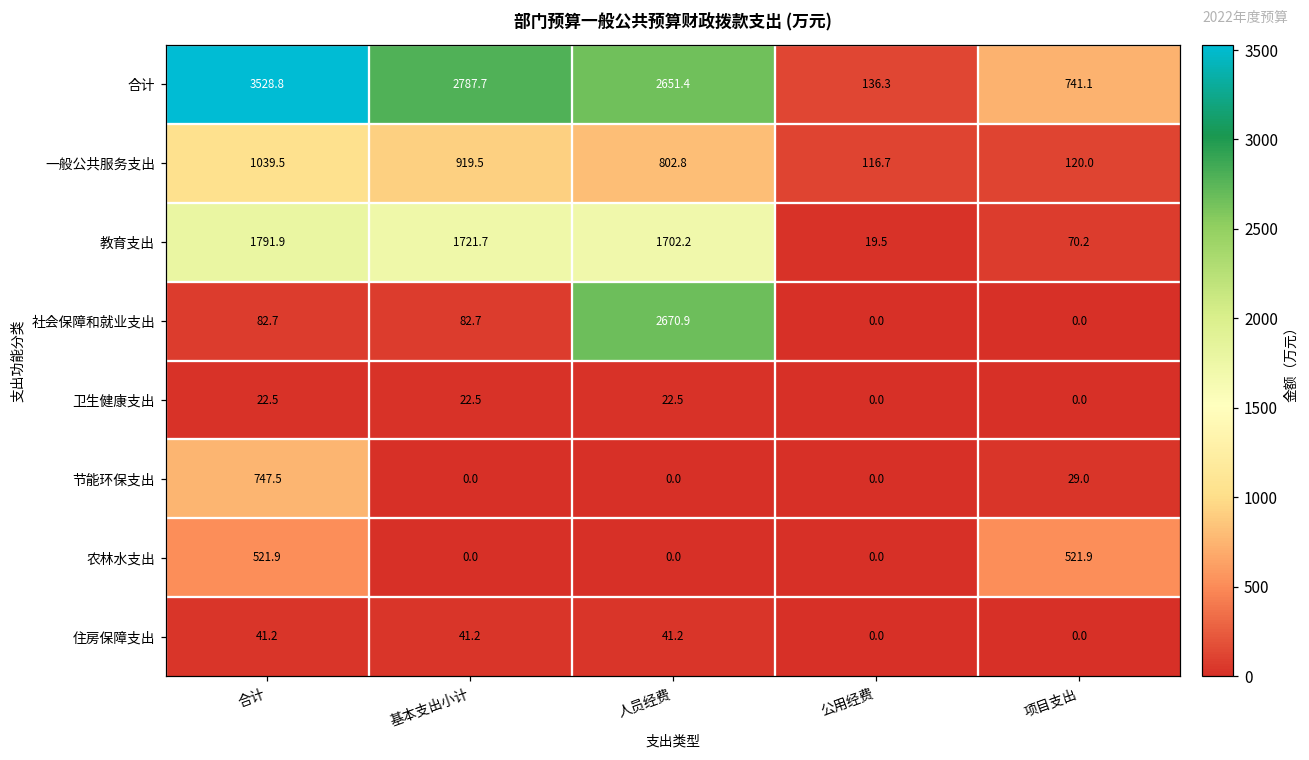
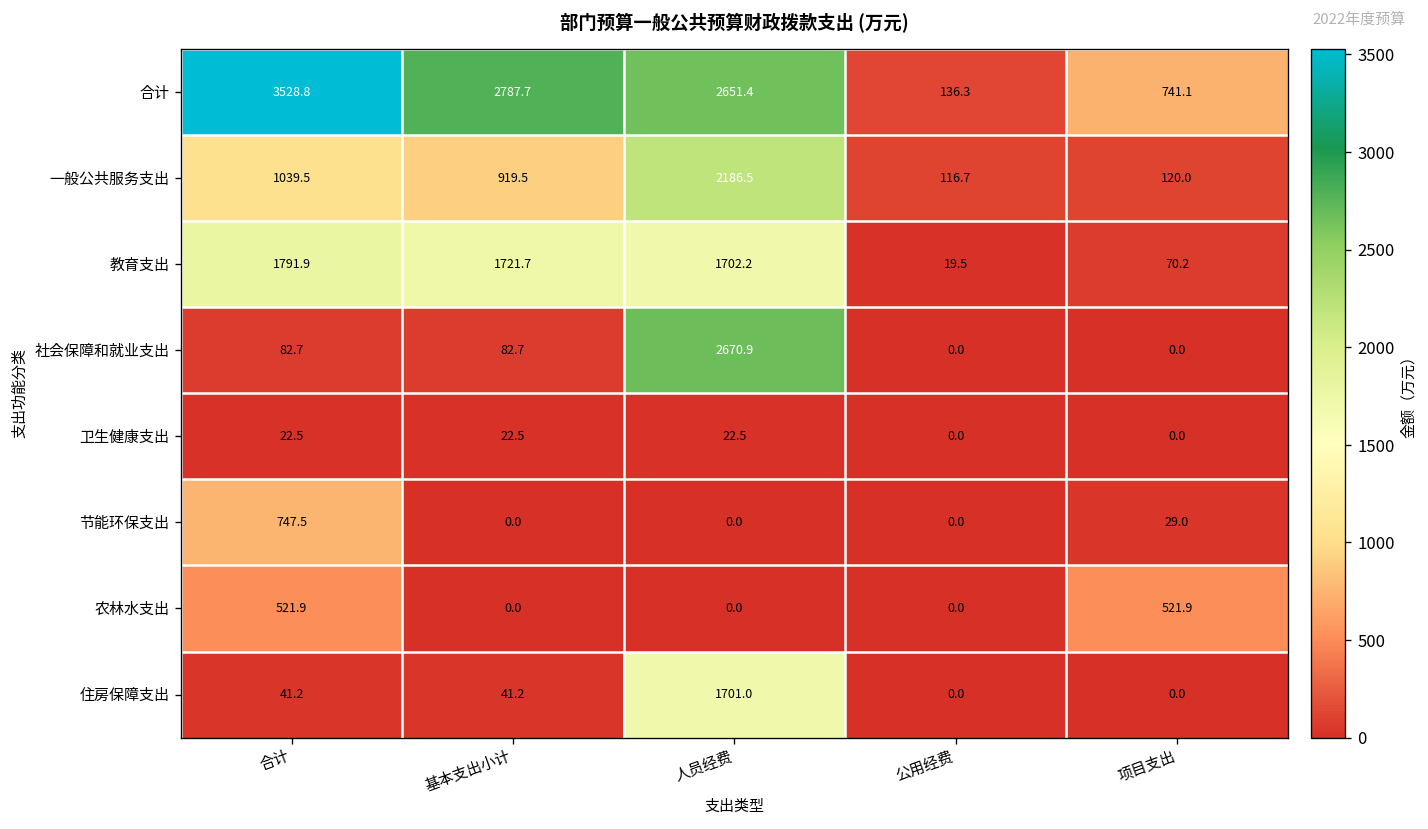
  {
    "合计": {
      "合计": 3528.8,
      "基本支出小计": 2787.7,
      "人员经费": 2651.4,
      "公用经费": 136.3,
      "项目支出": 741.1
    },
    "一般公共服务支出": {
      "合计": 1039.5,
      "基本支出小计": 919.5,
-     "人员经费": 802.8,
+     "人员经费": 2186.5,
      "公用经费": 116.7,
      "项目支出": 120.0
    },
    "教育支出": {
      "合计": 1791.9,
      "基本支出小计": 1721.7,
      "人员经费": 1702.2,
      "公用经费": 19.5,
      "项目支出": 70.2
    },
    "社会保障和就业支出": {
      "合计": 82.7,
      "基本支出小计": 82.7,
      "人员经费": 2670.9,
      "公用经费": 0.0,
      "项目支出": 0.0
    },
    "卫生健康支出": {
      "合计": 22.5,
      "基本支出小计": 22.5,
      "人员经费": 22.5,
      "公用经费": 0.0,
      "项目支出": 0.0
    },
    "节能环保支出": {
      "合计": 747.5,
      "基本支出小计": 0.0,
      "人员经费": 0.0,
      "公用经费": 0.0,
      "项目支出": 29.0
    },
    "农林水支出": {
      "合计": 521.9,
      "基本支出小计": 0.0,
      "人员经费": 0.0,
      "公用经费": 0.0,
      "项目支出": 521.9
    },
    "住房保障支出": {
      "合计": 41.2,
      "基本支出小计": 41.2,
-     "人员经费": 41.2,
+     "人员经费": 1701.0,
      "公用经费": 0.0,
      "项目支出": 0.0
    }
  }
